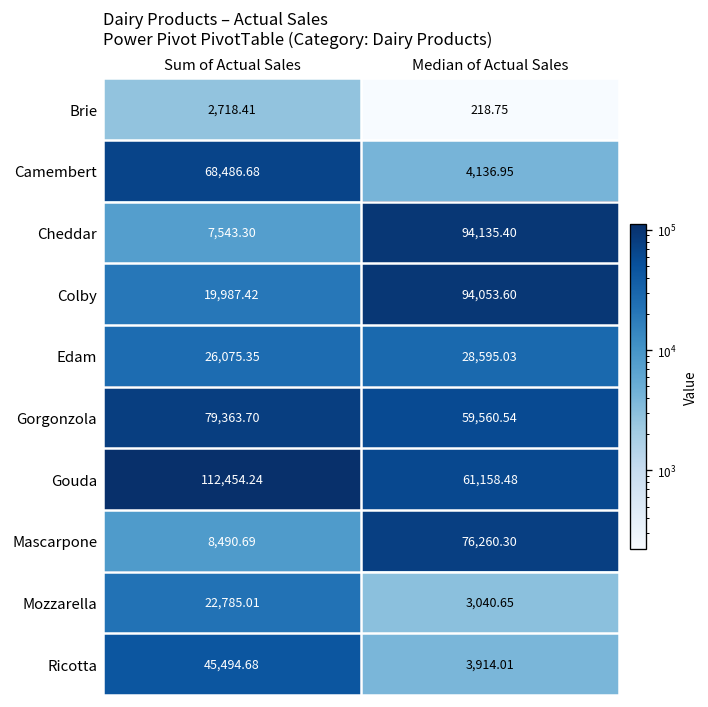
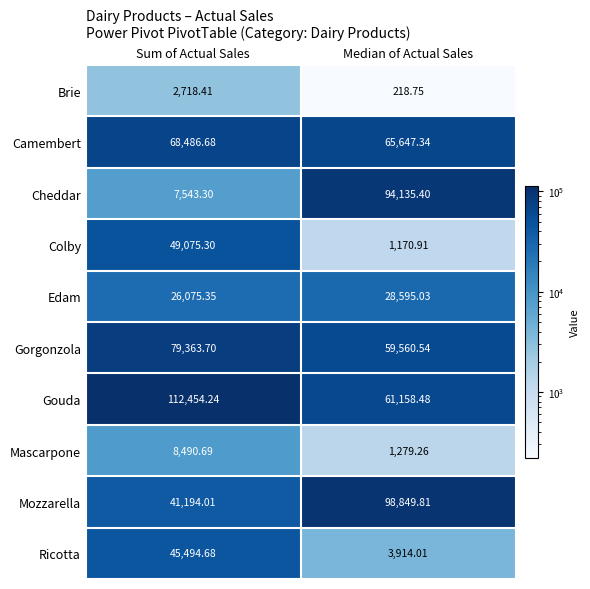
  {
    "Brie": {
      "Sum of Actual Sales": "2,718.41",
      "Median of Actual Sales": "218.75"
    },
    "Camembert": {
      "Sum of Actual Sales": "68,486.68",
-     "Median of Actual Sales": "4,136.95"
+     "Median of Actual Sales": "65,647.34"
    },
    "Cheddar": {
      "Sum of Actual Sales": "7,543.30",
      "Median of Actual Sales": "94,135.40"
    },
    "Colby": {
-     "Sum of Actual Sales": "19,987.42",
-     "Median of Actual Sales": "94,053.60"
+     "Sum of Actual Sales": "49,075.30",
+     "Median of Actual Sales": "1,170.91"
    },
    "Edam": {
      "Sum of Actual Sales": "26,075.35",
      "Median of Actual Sales": "28,595.03"
    },
    "Gorgonzola": {
      "Sum of Actual Sales": "79,363.70",
      "Median of Actual Sales": "59,560.54"
    },
    "Gouda": {
      "Sum of Actual Sales": "112,454.24",
      "Median of Actual Sales": "61,158.48"
    },
    "Mascarpone": {
      "Sum of Actual Sales": "8,490.69",
-     "Median of Actual Sales": "76,260.30"
+     "Median of Actual Sales": "1,279.26"
    },
    "Mozzarella": {
-     "Sum of Actual Sales": "22,785.01",
-     "Median of Actual Sales": "3,040.65"
+     "Sum of Actual Sales": "41,194.01",
+     "Median of Actual Sales": "98,849.81"
    },
    "Ricotta": {
      "Sum of Actual Sales": "45,494.68",
      "Median of Actual Sales": "3,914.01"
    }
  }
